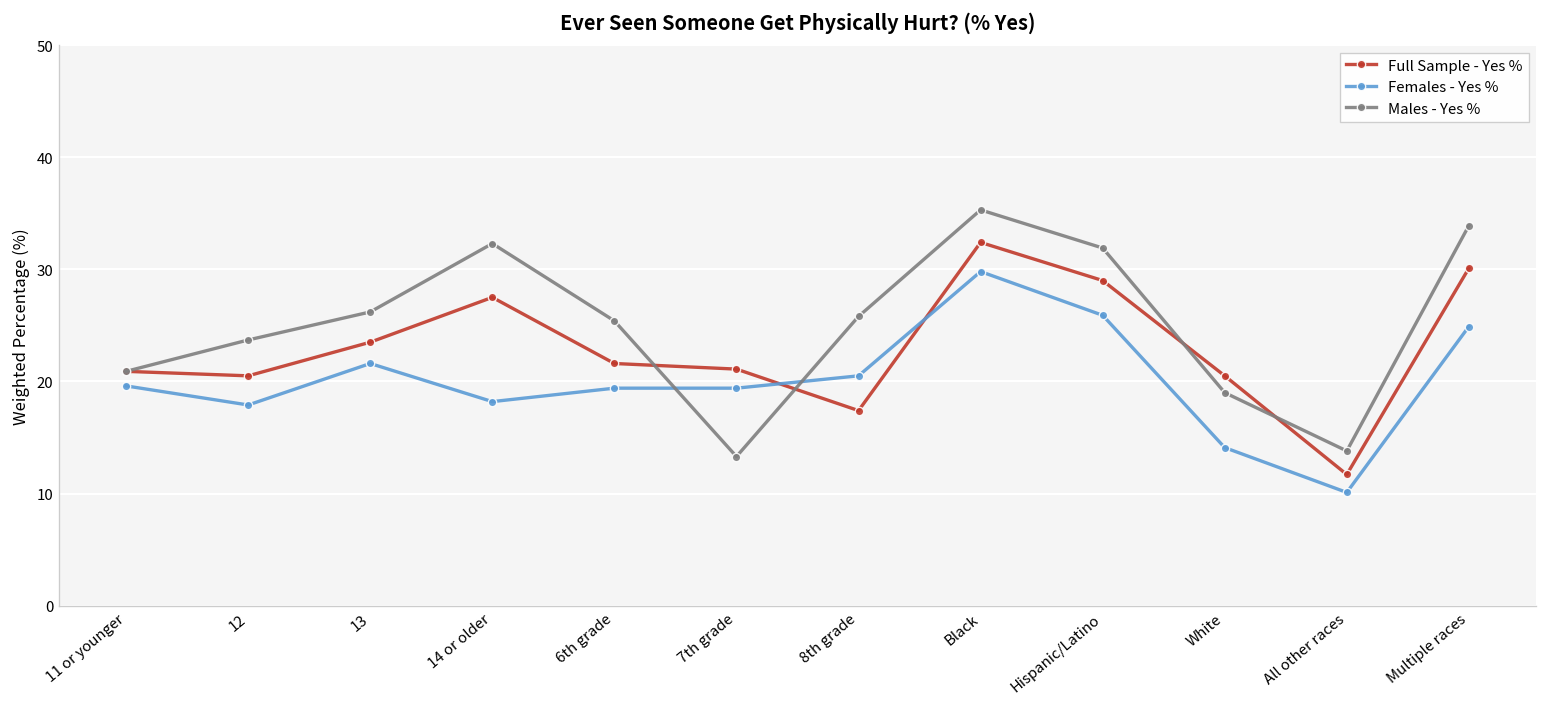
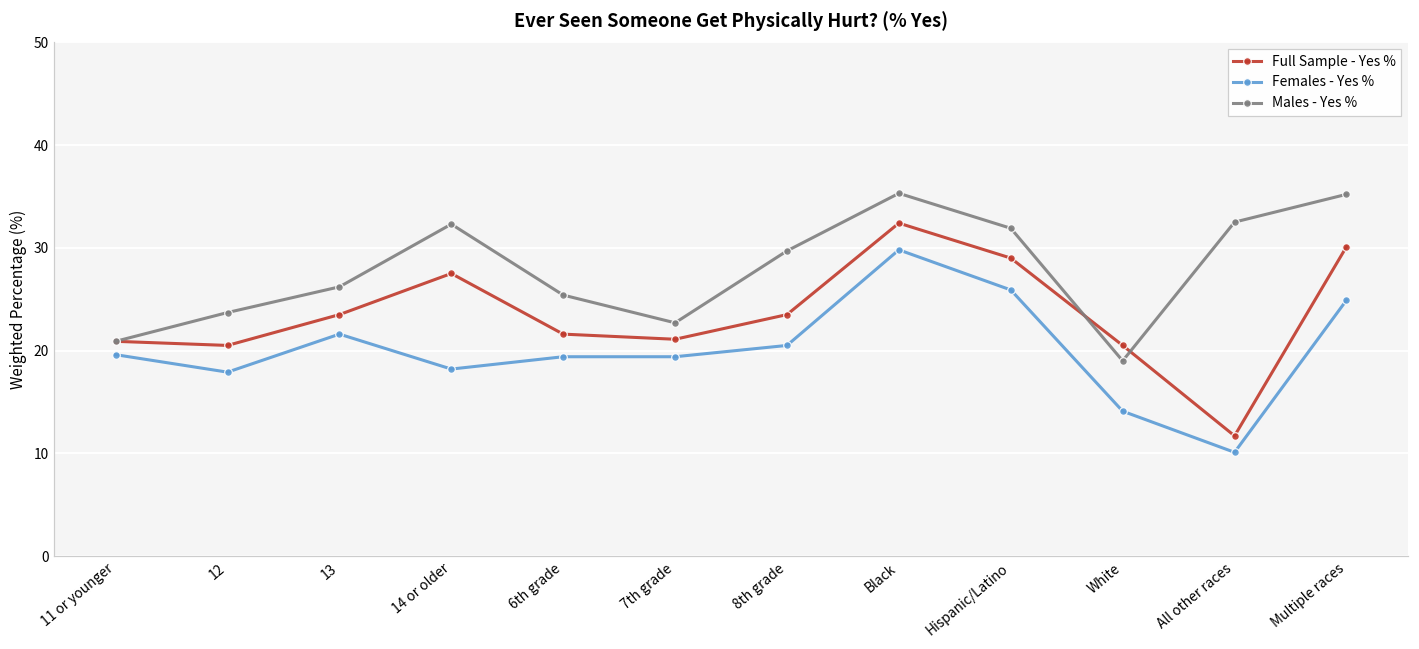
  {
    "Full Sample - Yes %": {
      "12": 21,
      "13": 24,
      "14 or older": 28,
      "6th grade": 22,
      "7th grade": 21,
-     "8th grade": 17,
+     "8th grade": 24,
      "Black": 32,
      "Hispanic/Latino": 29,
      "White": 21,
      "All other races": 12,
      "Multiple races": 30
    },
    "Females - Yes %": {
      "11 or younger": 20,
      "12": 18,
      "13": 22,
      "14 or older": 18,
      "6th grade": 19,
      "7th grade": 19,
      "8th grade": 21,
      "Black": 30,
      "Hispanic/Latino": 26,
      "White": 14,
      "All other races": 10,
      "Multiple races": 25
    },
    "Males - Yes %": {
      "12": 24,
      "13": 26,
      "14 or older": 32,
      "6th grade": 25,
-     "7th grade": 13,
-     "8th grade": 26,
+     "7th grade": 23,
+     "8th grade": 30,
      "Black": 35,
      "Hispanic/Latino": 32,
      "White": 19,
-     "All other races": 14,
-     "Multiple races": 34
+     "All other races": 33,
+     "Multiple races": 35
    }
  }
